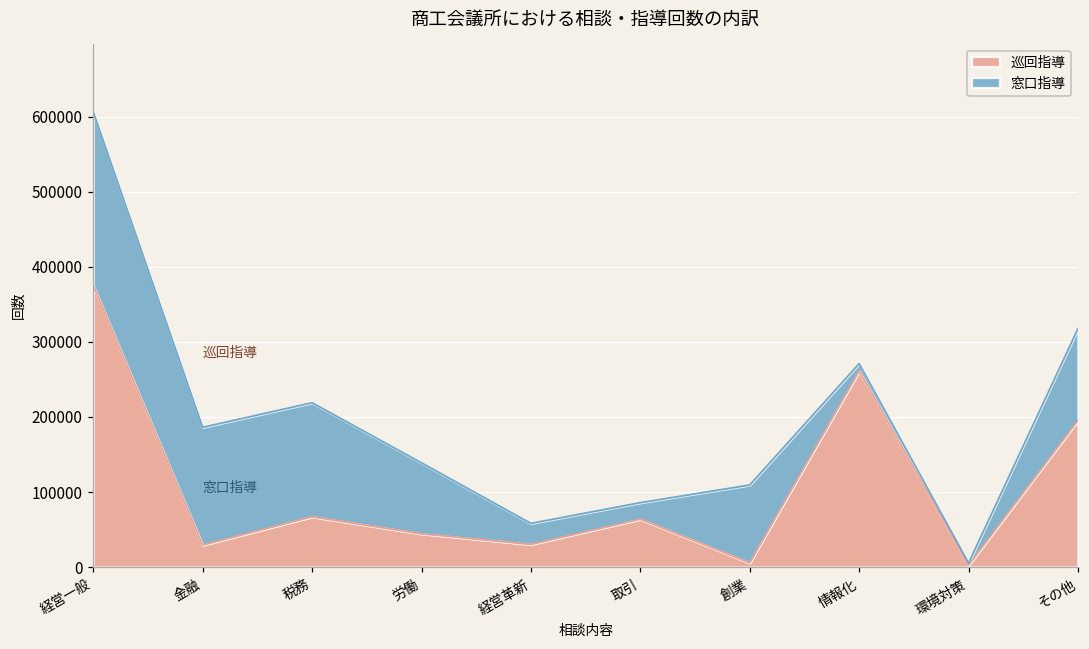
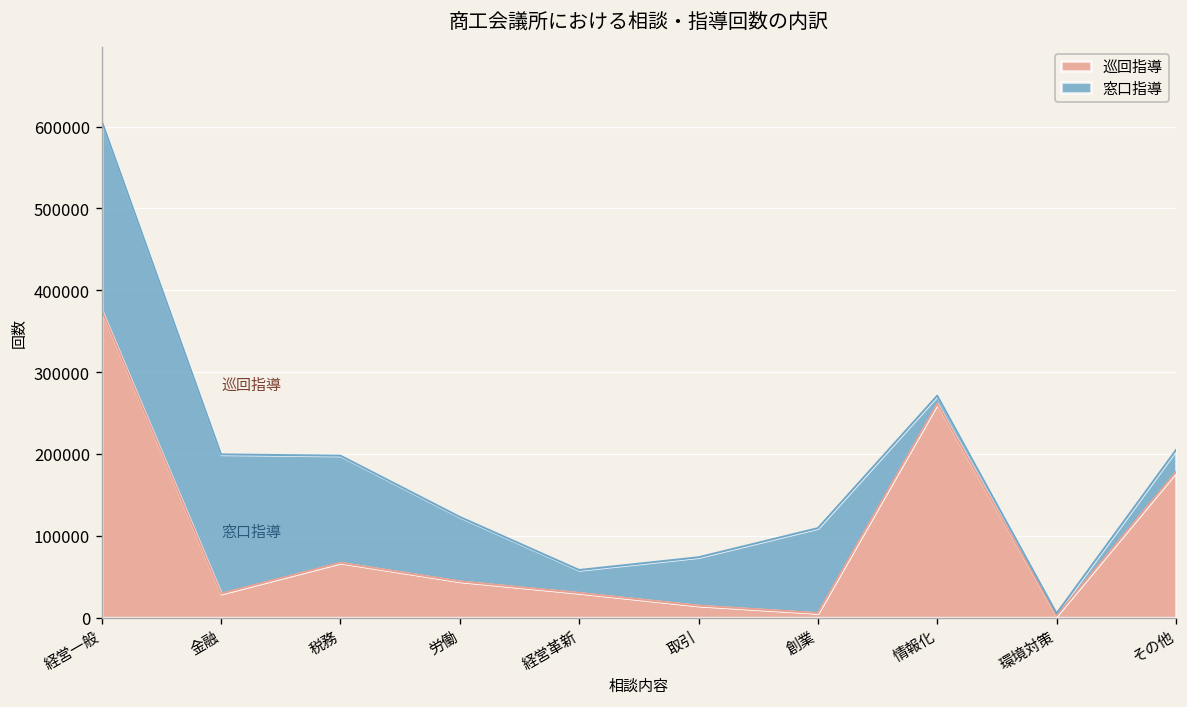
  {
    "巡回指導": {
      "経営一般": 380000,
      "金融": 30000,
      "税務": 70000,
      "労働": 40000,
      "経営革新": 30000,
-     "取引": 60000,
+     "取引": 10000,
      "創業": 10000,
      "情報化": 260000,
-     "その他": 200000
+     "その他": 180000
    },
    "窓口指導": {
      "経営一般": 230000,
-     "金融": 160000,
-     "税務": 150000,
-     "労働": 90000,
+     "金融": 170000,
+     "税務": 130000,
+     "労働": 80000,
      "経営革新": 30000,
-     "取引": 20000,
+     "取引": 60000,
      "創業": 100000,
      "情報化": 10000,
-     "その他": 120000
+     "その他": 30000
    }
  }
